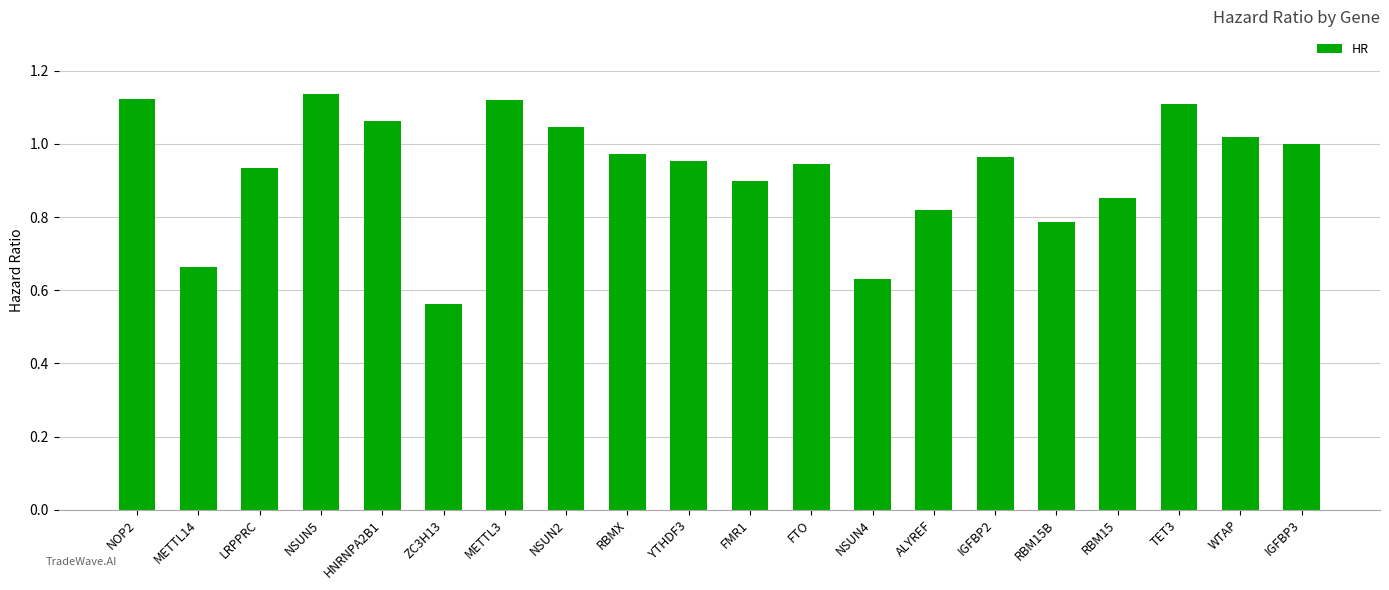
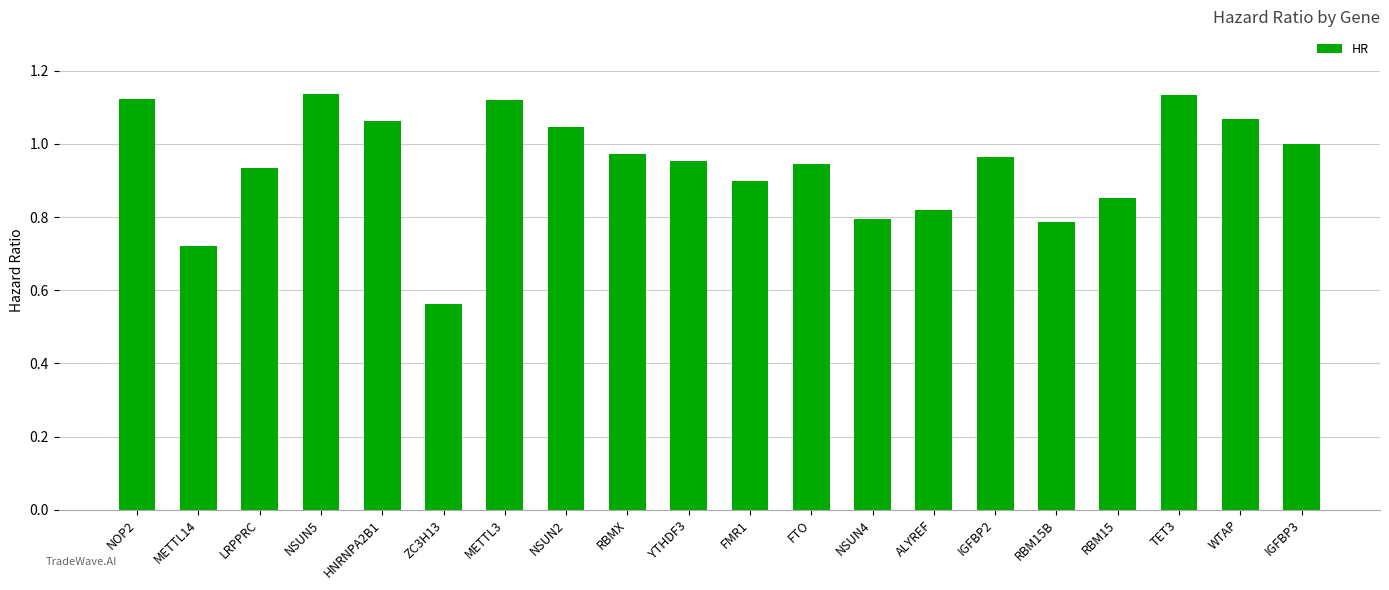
  {
    "NOP2": 1.12,
-   "METTL14": 0.66,
+   "METTL14": 0.72,
    "LRPPRC": 0.93,
    "NSUN5": 1.14,
    "HNRNPA2B1": 1.06,
    "ZC3H13": 0.56,
    "METTL3": 1.12,
    "NSUN2": 1.05,
    "RBMX": 0.97,
    "YTHDF3": 0.95,
    "FMR1": 0.90,
    "FTO": 0.94,
-   "NSUN4": 0.63,
+   "NSUN4": 0.80,
    "ALYREF": 0.82,
    "IGFBP2": 0.96,
    "RBM15B": 0.79,
    "RBM15": 0.85,
-   "TET3": 1.11,
-   "WTAP": 1.02,
+   "TET3": 1.13,
+   "WTAP": 1.07,
    "IGFBP3": 1.00
  }
